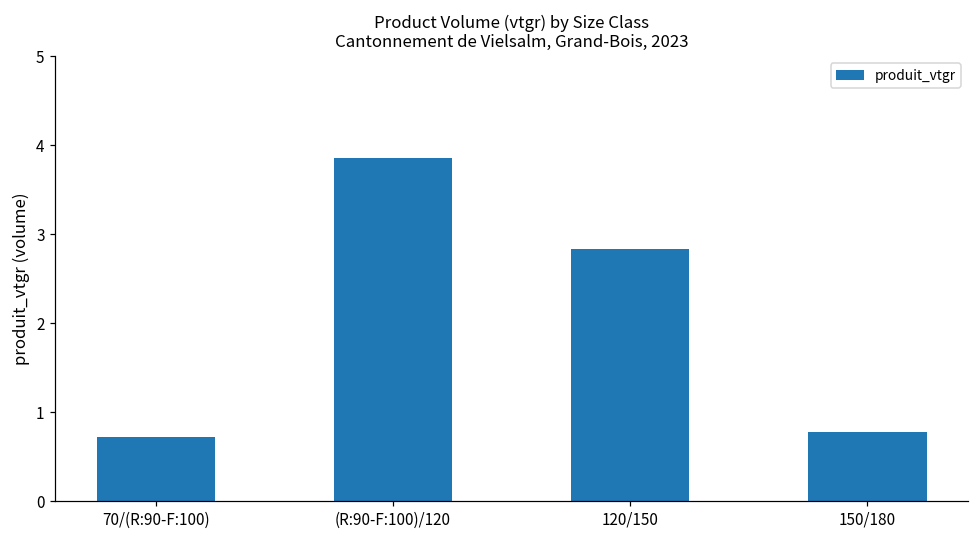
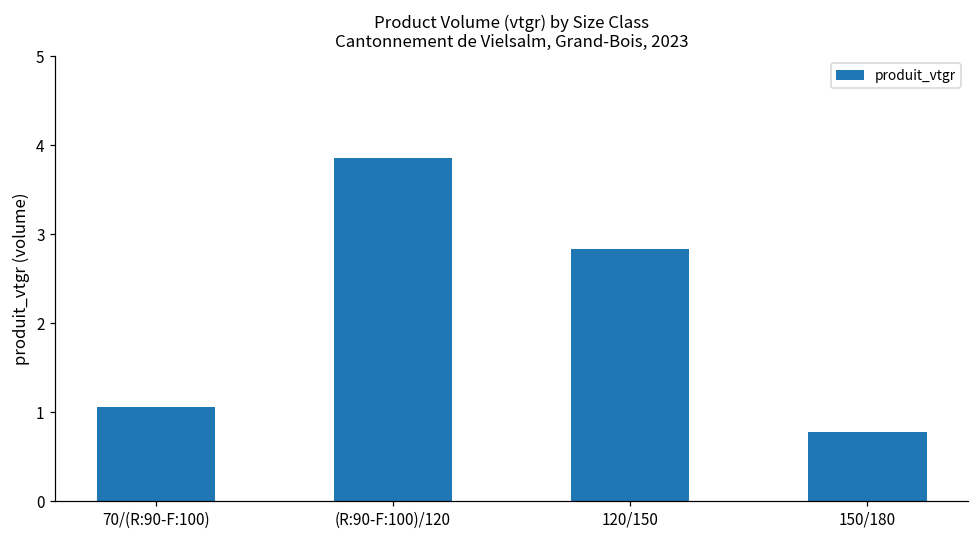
  {
-   "70/(R:90-F:100)": 0.7,
+   "70/(R:90-F:100)": 1.1,
    "(R:90-F:100)/120": 3.9,
    "120/150": 2.8,
    "150/180": 0.8
  }
